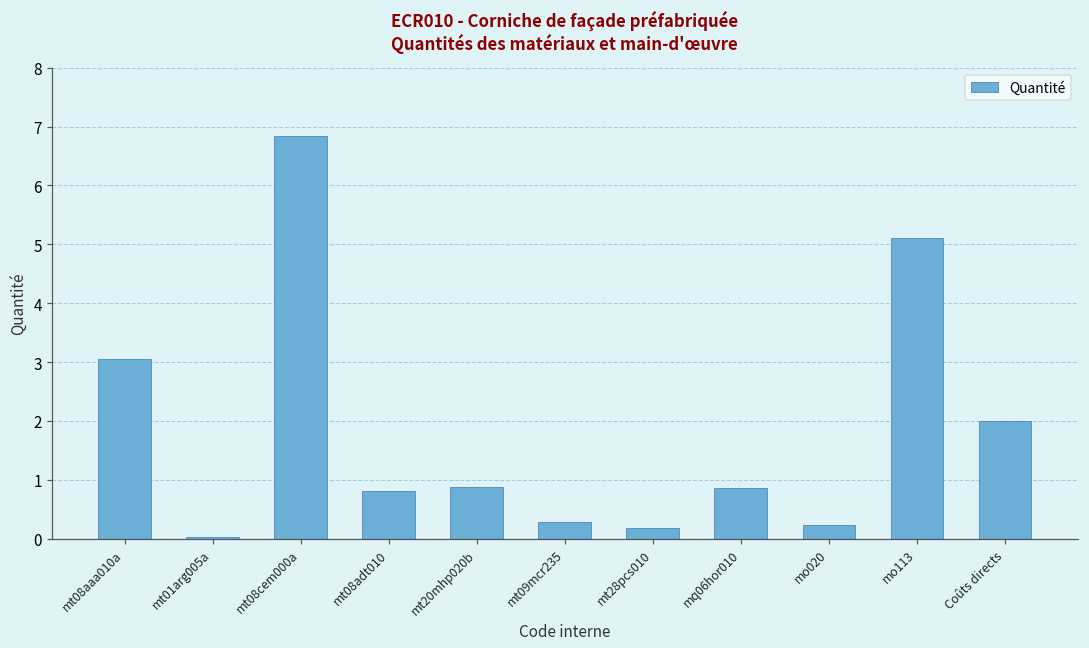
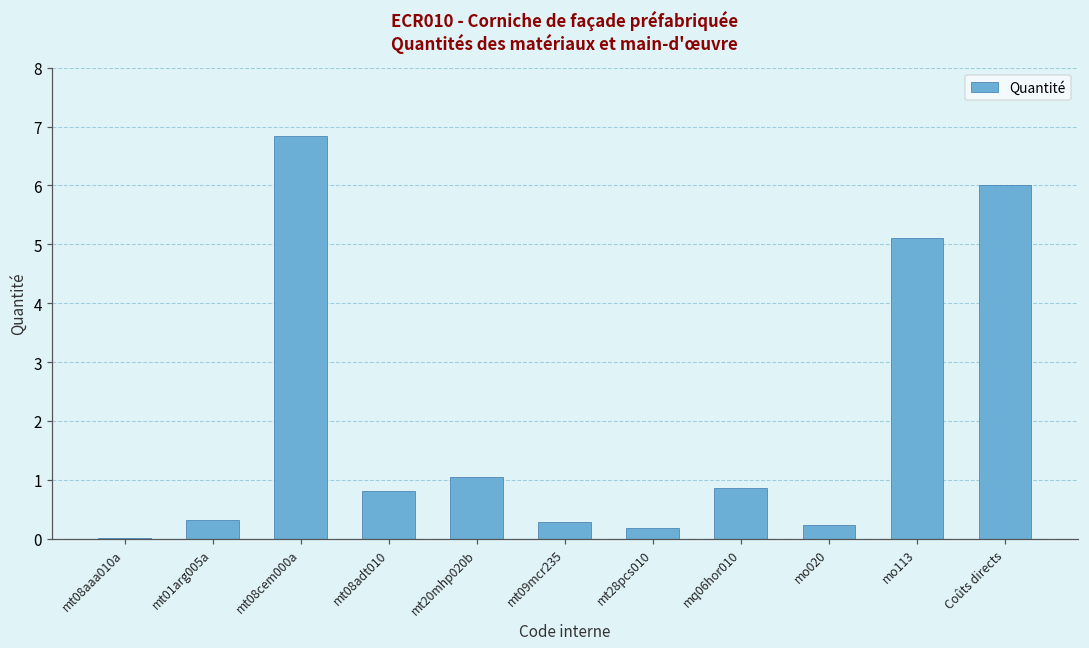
  {
-   "mt08aaa010a": 3.1,
-   "mt01arg005a": 0.0,
+   "mt08aaa010a": 0.0,
+   "mt01arg005a": 0.3,
    "mt08cem000a": 6.8,
    "mt08adt010": 0.8,
-   "mt20mhp020b": 0.9,
+   "mt20mhp020b": 1.1,
    "mt09mcr235": 0.3,
    "mt28pcs010": 0.2,
    "mq06hor010": 0.9,
    "mo020": 0.2,
    "mo113": 5.1,
-   "Coûts directs": 2
+   "Coûts directs": 6
  }
